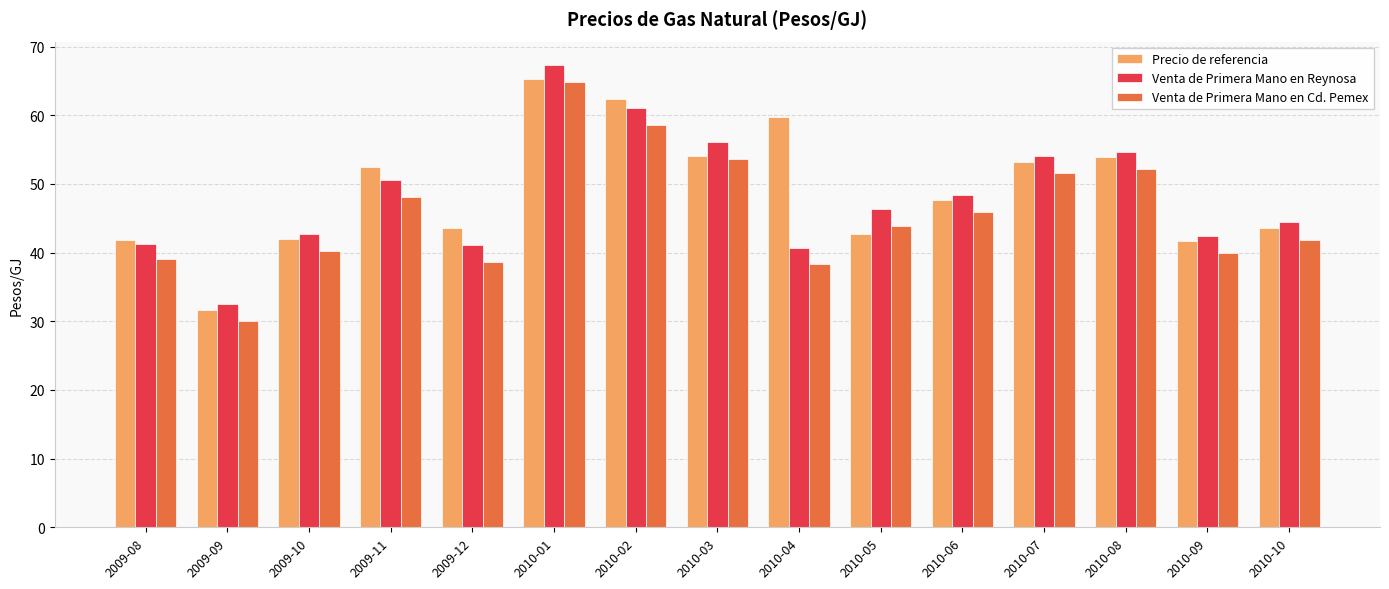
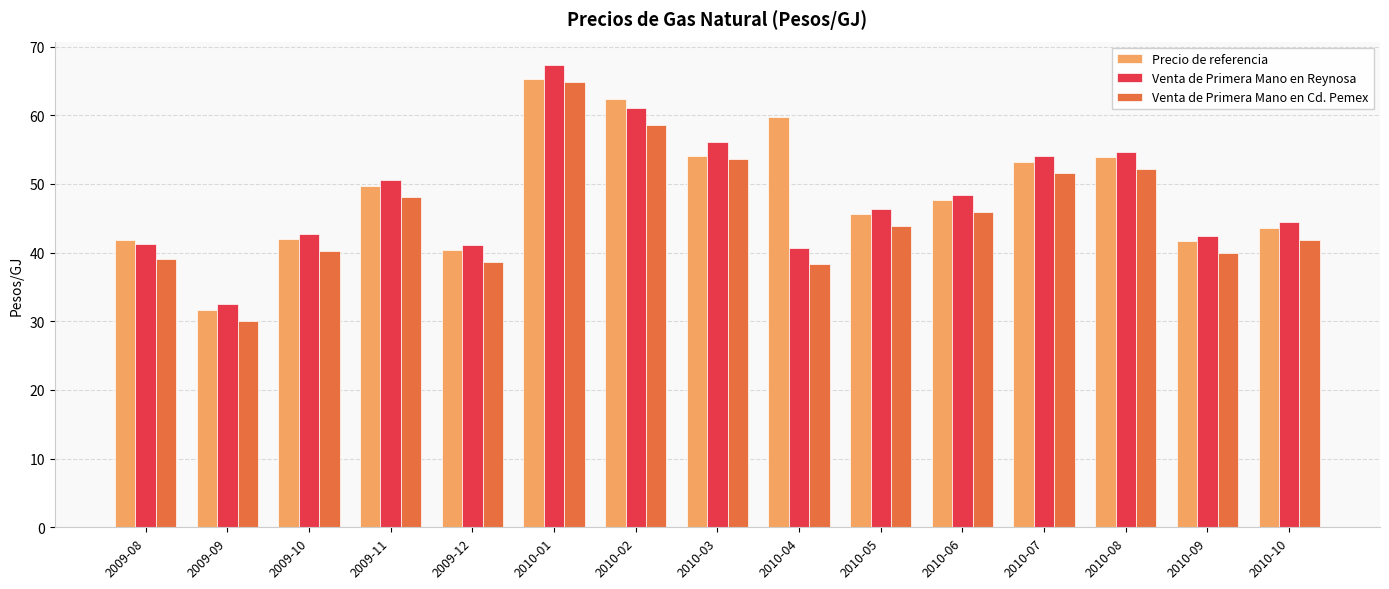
  {
    "Precio de referencia": {
      "2009-08": 42,
      "2009-09": 32,
      "2009-10": 42,
-     "2009-11": 52,
-     "2009-12": 44,
+     "2009-11": 50,
+     "2009-12": 40,
      "2010-01": 65,
      "2010-02": 62,
      "2010-03": 54,
      "2010-04": 60,
-     "2010-05": 43,
+     "2010-05": 46,
      "2010-06": 48,
      "2010-07": 53,
      "2010-08": 54,
      "2010-09": 42,
      "2010-10": 44
    }
  }
